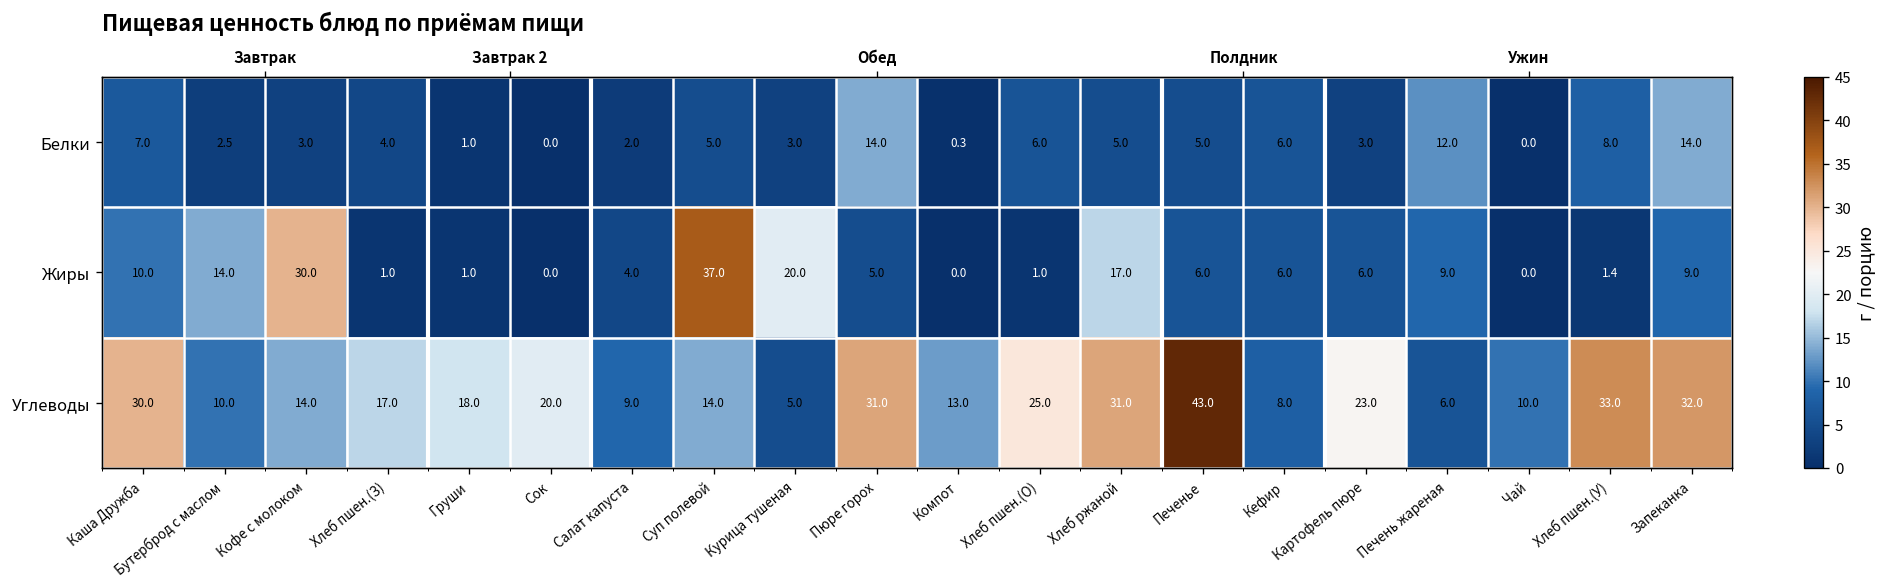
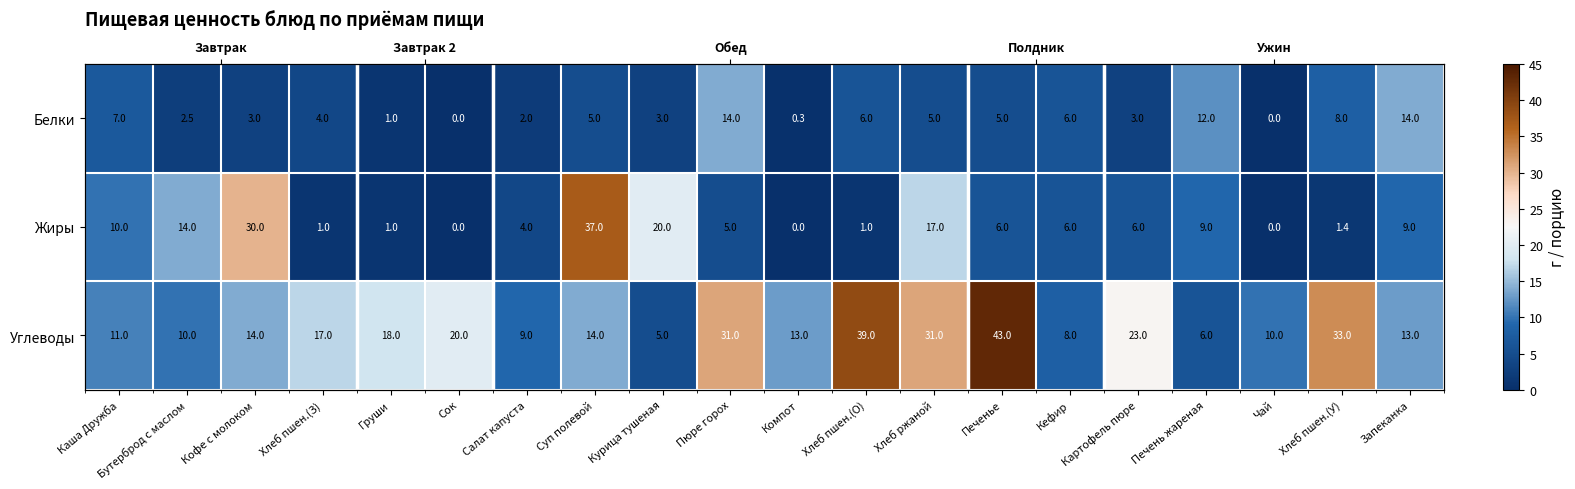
  {
    "Белки": {
      "Каша Дружба": 7.0,
      "Бутерброд с маслом": 2.5,
      "Кофе с молоком": 3.0,
      "Хлеб пшен.(З)": 4.0,
      "Груши": 1.0,
      "Сок": 0.0,
      "Салат капуста": 2.0,
      "Суп полевой": 5.0,
      "Курица тушеная": 3.0,
      "Пюре горох": 14.0,
      "Компот": 0.3,
      "Хлеб пшен.(О)": 6.0,
      "Хлеб ржаной": 5.0,
      "Печенье": 5.0,
      "Кефир": 6.0,
      "Картофель пюре": 3.0,
      "Печень жареная": 12.0,
      "Чай": 0.0,
      "Хлеб пшен.(У)": 8.0,
      "Запеканка": 14.0
    },
    "Жиры": {
      "Каша Дружба": 10.0,
      "Бутерброд с маслом": 14.0,
      "Кофе с молоком": 30.0,
      "Хлеб пшен.(З)": 1.0,
      "Груши": 1.0,
      "Сок": 0.0,
      "Салат капуста": 4.0,
      "Суп полевой": 37.0,
      "Курица тушеная": 20.0,
      "Пюре горох": 5.0,
      "Компот": 0.0,
      "Хлеб пшен.(О)": 1.0,
      "Хлеб ржаной": 17.0,
      "Печенье": 6.0,
      "Кефир": 6.0,
      "Картофель пюре": 6.0,
      "Печень жареная": 9.0,
      "Чай": 0.0,
      "Хлеб пшен.(У)": 1.4,
      "Запеканка": 9.0
    },
    "Углеводы": {
-     "Каша Дружба": 30.0,
+     "Каша Дружба": 11.0,
      "Бутерброд с маслом": 10.0,
      "Кофе с молоком": 14.0,
      "Хлеб пшен.(З)": 17.0,
      "Груши": 18.0,
      "Сок": 20.0,
      "Салат капуста": 9.0,
      "Суп полевой": 14.0,
      "Курица тушеная": 5.0,
      "Пюре горох": 31.0,
      "Компот": 13.0,
-     "Хлеб пшен.(О)": 25.0,
+     "Хлеб пшен.(О)": 39.0,
      "Хлеб ржаной": 31.0,
      "Печенье": 43.0,
      "Кефир": 8.0,
      "Картофель пюре": 23.0,
      "Печень жареная": 6.0,
      "Чай": 10.0,
      "Хлеб пшен.(У)": 33.0,
-     "Запеканка": 32.0
+     "Запеканка": 13.0
    }
  }
